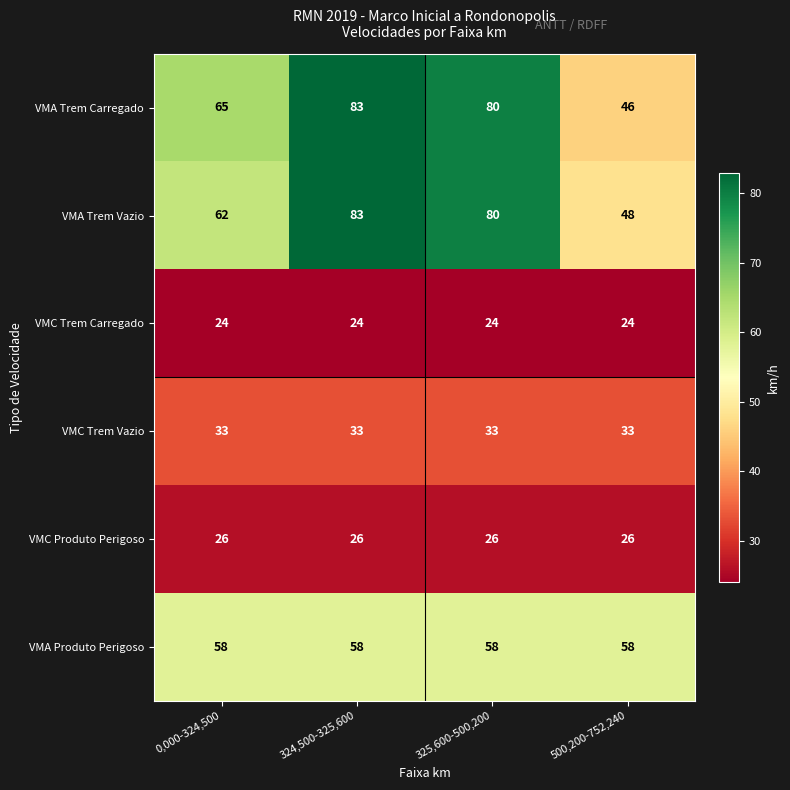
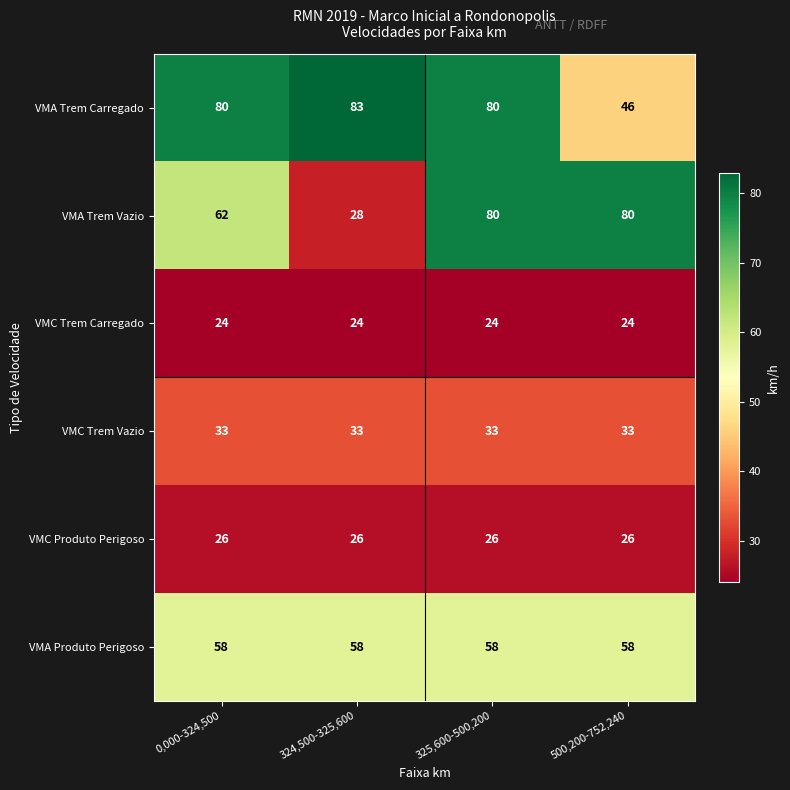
  {
    "VMA Trem Carregado": {
-     "0,000-324,500": 65,
+     "0,000-324,500": 80,
      "324,500-325,600": 83,
      "325,600-500,200": 80,
      "500,200-752,240": 46
    },
    "VMA Trem Vazio": {
      "0,000-324,500": 62,
-     "324,500-325,600": 83,
+     "324,500-325,600": 28,
      "325,600-500,200": 80,
-     "500,200-752,240": 48
+     "500,200-752,240": 80
    },
    "VMC Trem Carregado": {
      "0,000-324,500": 24,
      "324,500-325,600": 24,
      "325,600-500,200": 24,
      "500,200-752,240": 24
    },
    "VMC Trem Vazio": {
      "0,000-324,500": 33,
      "324,500-325,600": 33,
      "325,600-500,200": 33,
      "500,200-752,240": 33
    },
    "VMC Produto Perigoso": {
      "0,000-324,500": 26,
      "324,500-325,600": 26,
      "325,600-500,200": 26,
      "500,200-752,240": 26
    },
    "VMA Produto Perigoso": {
      "0,000-324,500": 58,
      "324,500-325,600": 58,
      "325,600-500,200": 58,
      "500,200-752,240": 58
    }
  }
